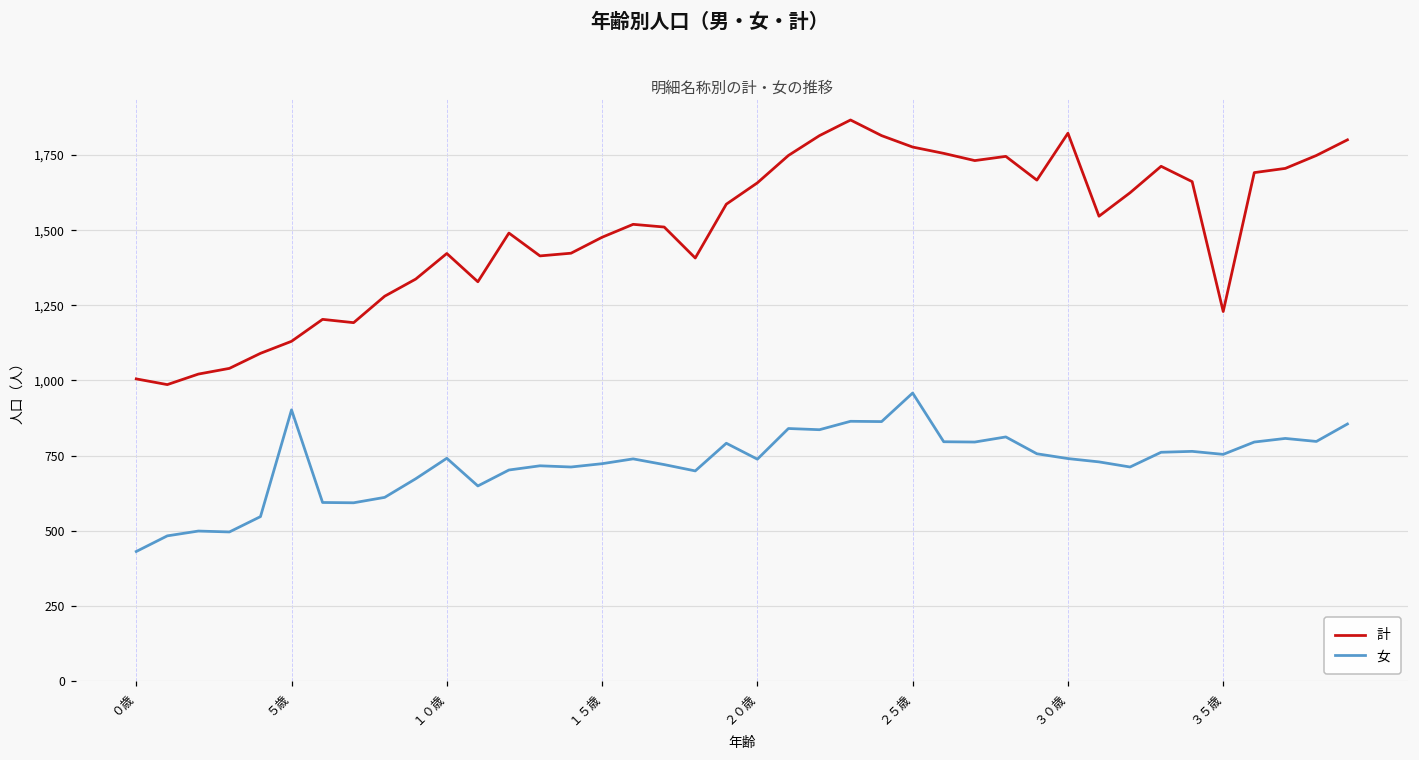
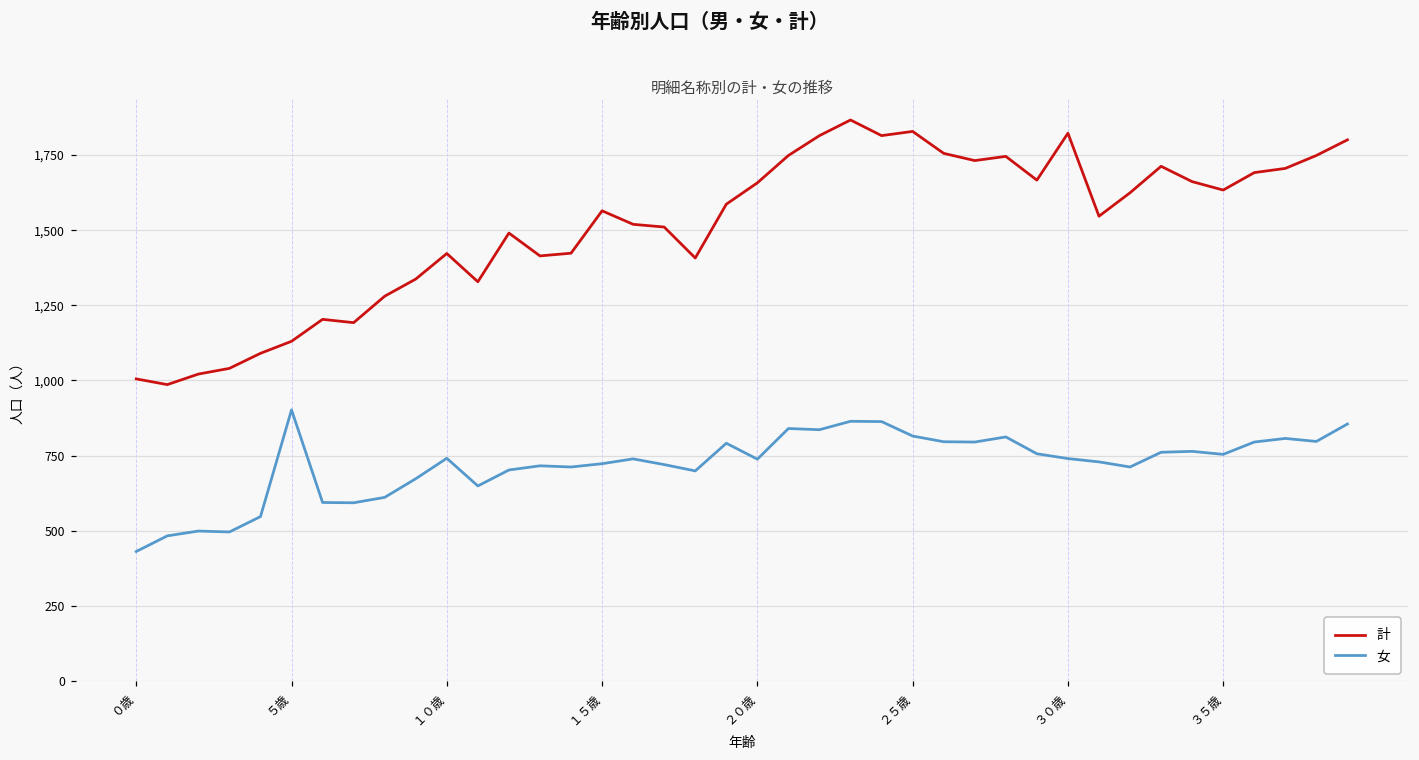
  {
    "計": {
      "０歳": "1,010",
      "５歳": "1,130",
      "１０歳": "1,420",
-     "１５歳": "1,480",
+     "１５歳": "1,560",
      "２０歳": "1,660",
-     "２５歳": "1,780",
+     "２５歳": "1,830",
      "３０歳": "1,820",
-     "３５歳": "1,230"
+     "３５歳": "1,630"
    },
    "女": {
      "０歳": "430",
      "５歳": "900",
      "１０歳": "740",
      "１５歳": "720",
      "２０歳": "740",
-     "２５歳": "960",
+     "２５歳": "820",
      "３０歳": "740",
      "３５歳": "750"
    }
  }
